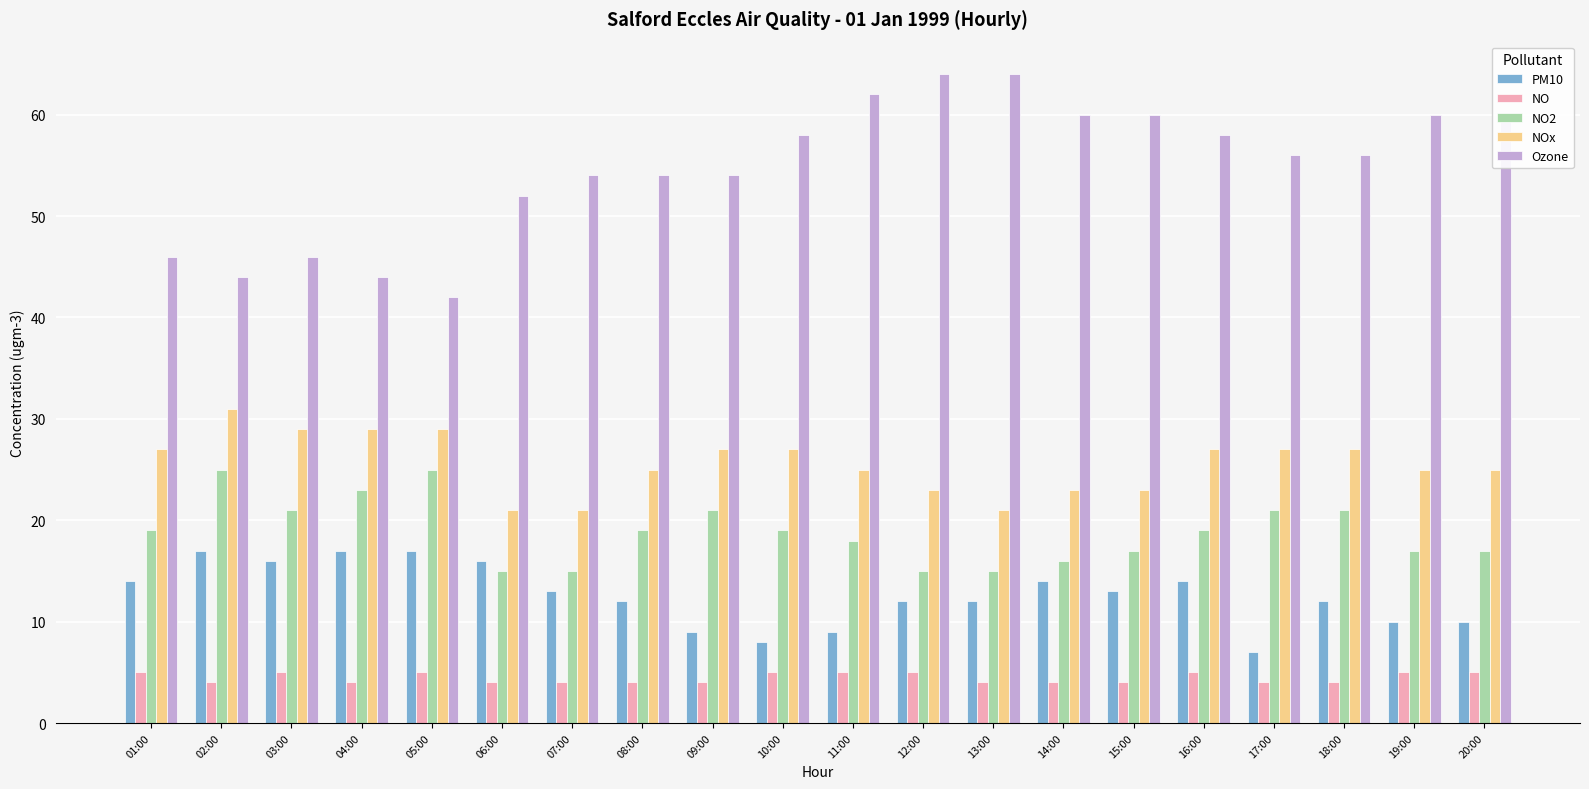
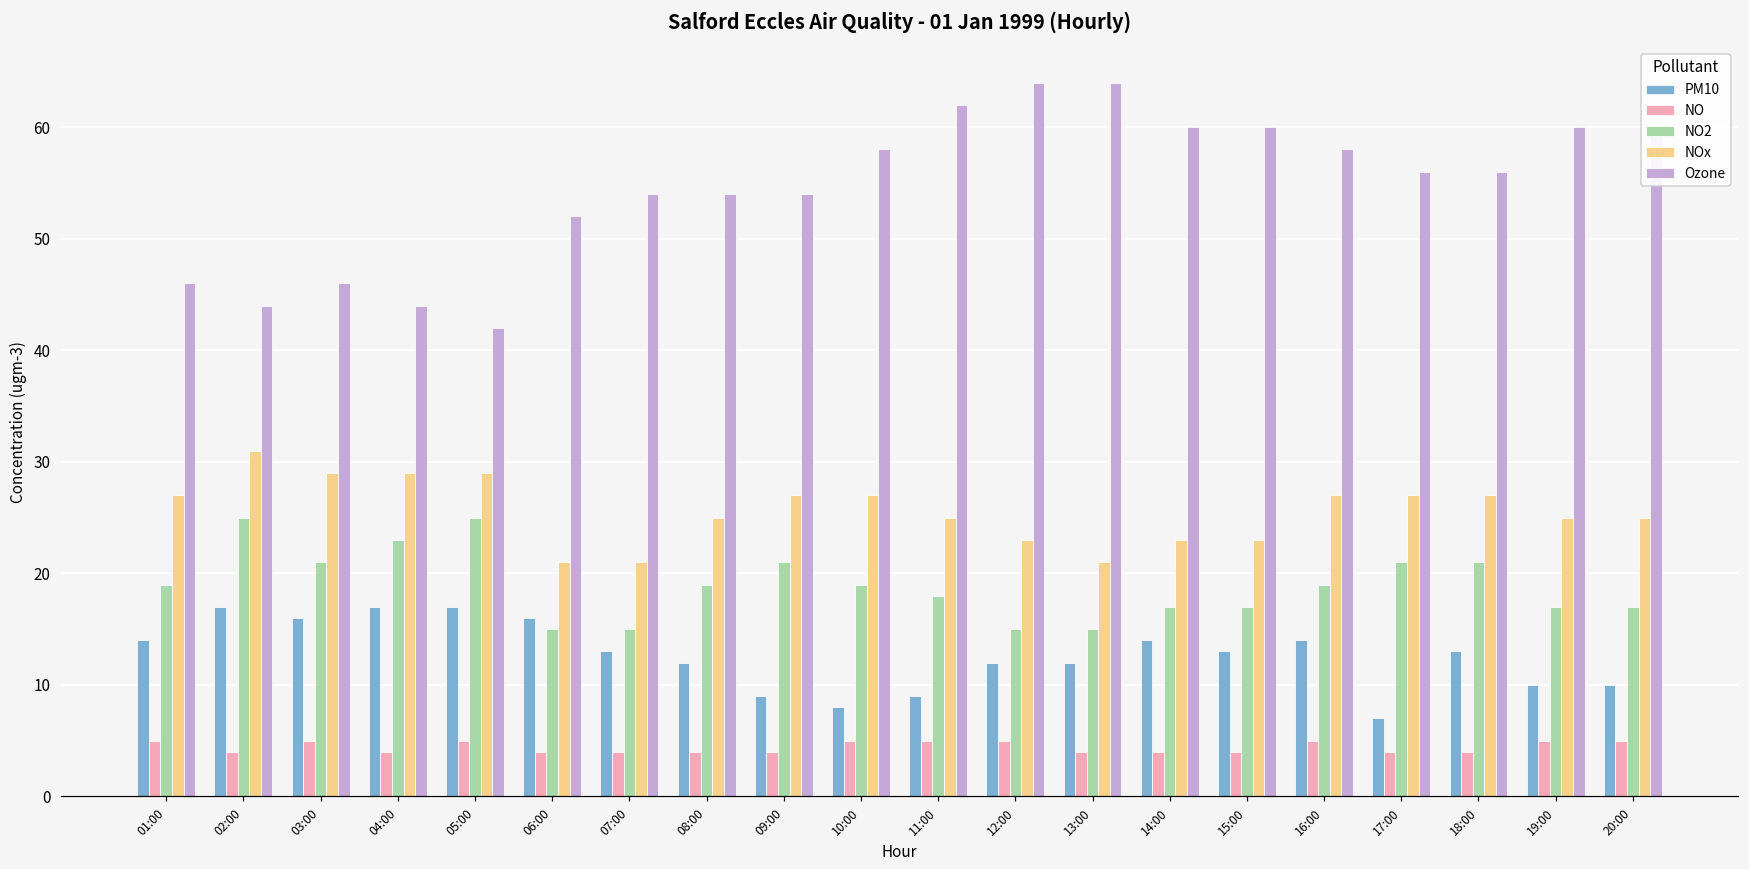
  {
    "PM10": {
      "01:00": 14,
      "02:00": 17,
      "03:00": 16,
      "04:00": 17,
      "05:00": 17,
      "06:00": 16,
      "07:00": 13,
      "08:00": 12,
      "09:00": 9,
      "10:00": 8,
      "11:00": 9,
      "12:00": 12,
      "13:00": 12,
      "14:00": 14,
      "15:00": 13,
      "16:00": 14,
      "17:00": 7,
-     "18:00": 12,
+     "18:00": 13,
      "19:00": 10,
      "20:00": 10
    },
    "NO2": {
      "01:00": 19,
      "02:00": 25,
      "03:00": 21,
      "04:00": 23,
      "05:00": 25,
      "06:00": 15,
      "07:00": 15,
      "08:00": 19,
      "09:00": 21,
      "10:00": 19,
      "11:00": 18,
      "12:00": 15,
      "13:00": 15,
-     "14:00": 16,
+     "14:00": 17,
      "15:00": 17,
      "16:00": 19,
      "17:00": 21,
      "18:00": 21,
      "19:00": 17,
      "20:00": 17
    },
    "NOx": {
      "01:00": 27,
      "02:00": 31,
      "03:00": 29,
      "04:00": 29,
      "05:00": 29,
      "06:00": 21,
      "07:00": 21,
      "08:00": 25,
      "09:00": 27,
      "10:00": 27,
      "11:00": 25,
      "12:00": 23,
      "13:00": 21,
      "14:00": 23,
      "15:00": 23,
      "16:00": 27,
      "17:00": 27,
      "18:00": 27,
      "19:00": 25,
      "20:00": 25
    }
  }
